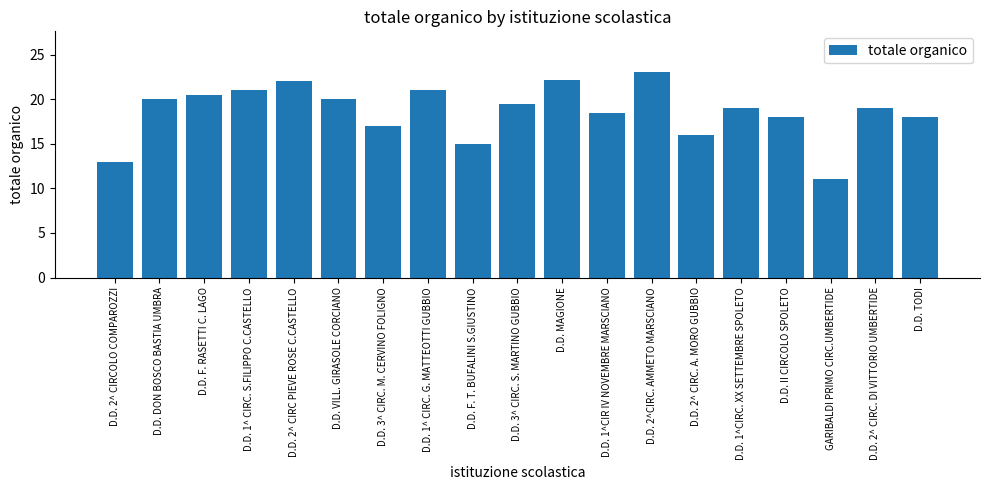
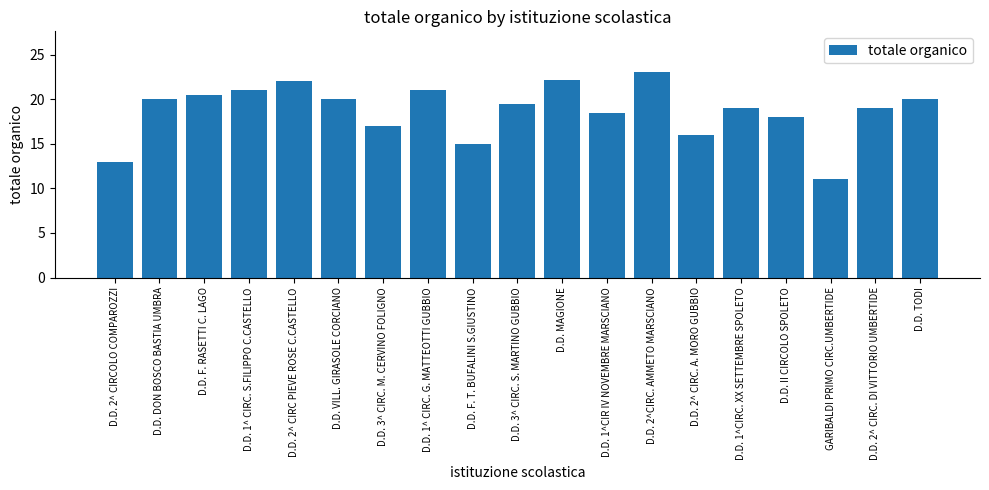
  {
    "D.D. 2^ CIRCOLO COMPAROZZI": 13,
    "D.D. DON BOSCO BASTIA UMBRA": 20,
    "D.D. F. RASETTI C. LAGO": 21,
    "D.D. 1^ CIRC. S.FILIPPO C.CASTELLO": 21,
    "D.D. 2^ CIRC PIEVE ROSE C.CASTELLO": 22,
    "D.D. VILL. GIRASOLE CORCIANO": 20,
    "D.D. 3^ CIRC. M. CERVINO FOLIGNO": 17,
    "D.D. 1^ CIRC. G. MATTEOTTI GUBBIO": 21,
    "D.D. F. T. BUFALINI S.GIUSTINO": 15,
    "D.D. 3^ CIRC. S. MARTINO GUBBIO": 20,
    "D.D. MAGIONE": 22,
    "D.D. 1^CIR IV NOVEMBRE MARSCIANO": 19,
    "D.D. 2^CIRC. AMMETO MARSCIANO": 23,
    "D.D. 2^ CIRC. A. MORO GUBBIO": 16,
    "D.D. 1^CIRC. XX SETTEMBRE SPOLETO": 19,
    "D.D. II CIRCOLO SPOLETO": 18,
    "GARIBALDI PRIMO CIRC.UMBERTIDE": 11,
    "D.D. 2^ CIRC. DI VITTORIO UMBERTIDE": 19,
-   "D.D. TODI": 18
+   "D.D. TODI": 20
  }
